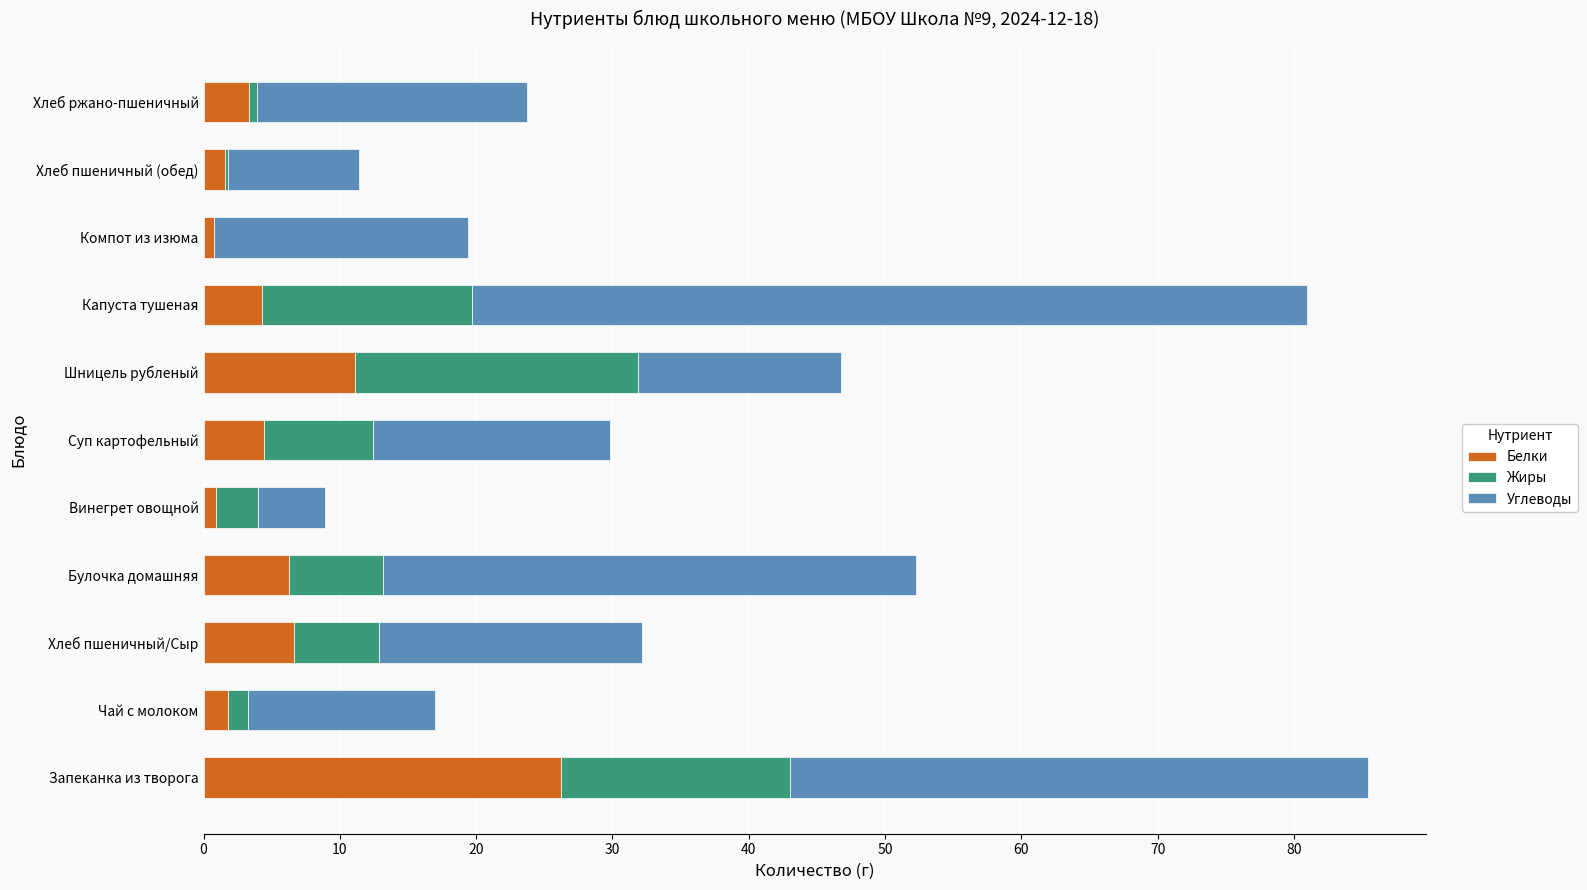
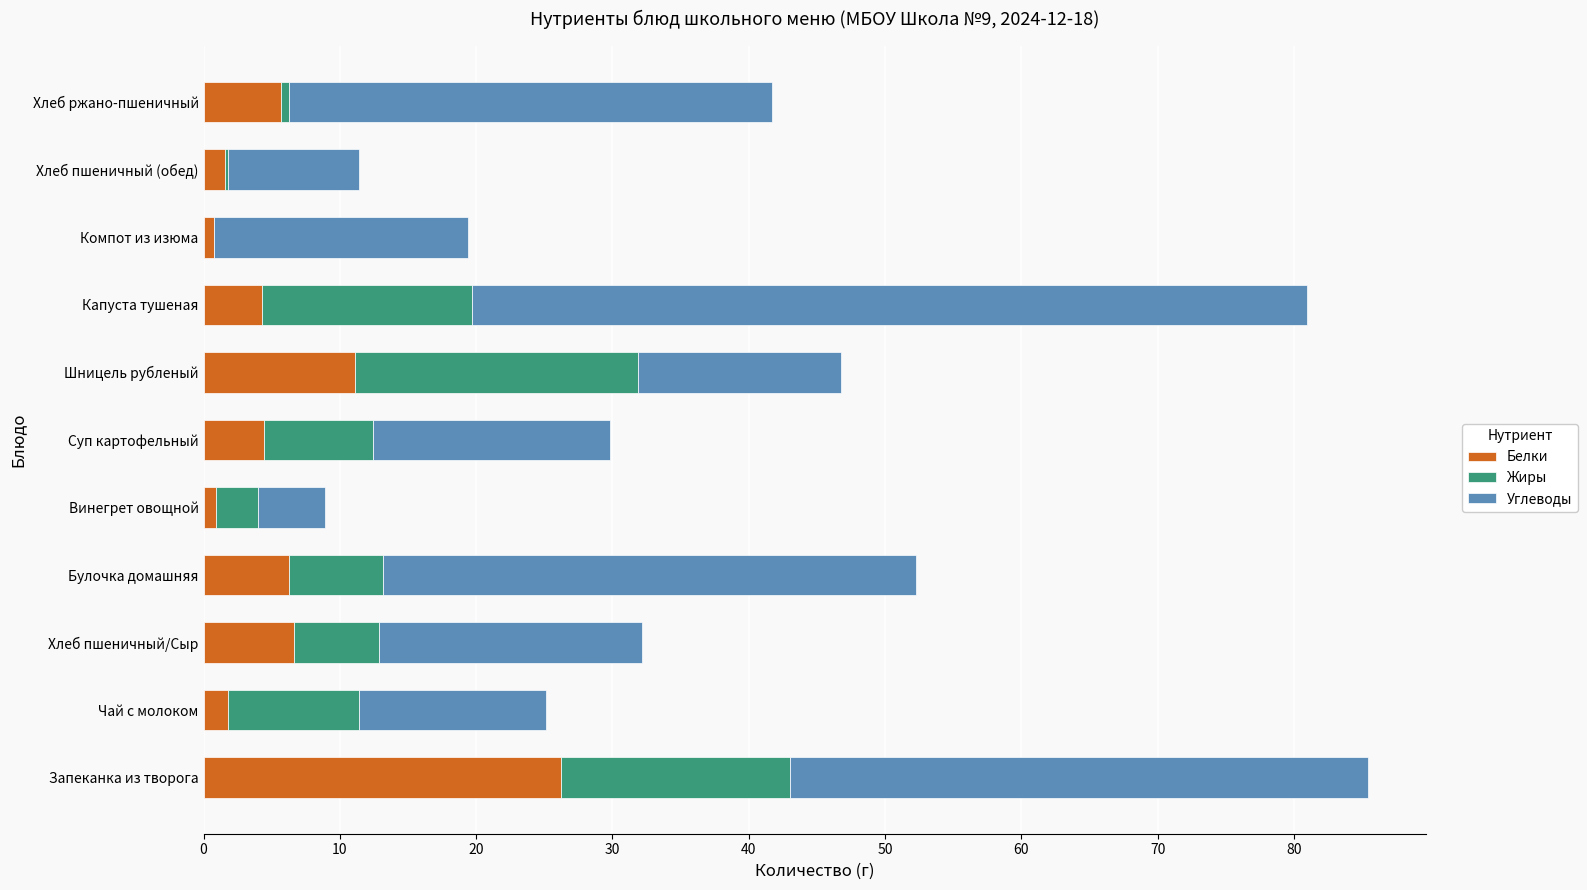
  {
    "Белки": {
-     "Хлеб ржано-пшеничный": 3.3,
+     "Хлеб ржано-пшеничный": 5.7,
      "Хлеб пшеничный (обед)": 1.6,
      "Компот из изюма": 0.8,
      "Капуста тушеная": 4.3,
      "Шницель рубленый": 11.1,
      "Суп картофельный": 4.4,
      "Винегрет овощной": 0.9,
      "Булочка домашняя": 6.3,
      "Хлеб пшеничный/Сыр": 6.6,
      "Чай с молоком": 1.8,
      "Запеканка из творога": 26.2
    },
    "Жиры": {
      "Хлеб ржано-пшеничный": 0.6,
      "Хлеб пшеничный (обед)": 0.2,
      "Компот из изюма": 0.0,
      "Капуста тушеная": 15.4,
      "Шницель рубленый": 20.8,
      "Суп картофельный": 8.0,
      "Винегрет овощной": 3.1,
      "Булочка домашняя": 6.9,
      "Хлеб пшеничный/Сыр": 6.2,
-     "Чай с молоком": 1.4,
+     "Чай с молоком": 9.6,
      "Запеканка из творога": 16.8
    },
    "Углеводы": {
-     "Хлеб ржано-пшеничный": 19.8,
+     "Хлеб ржано-пшеничный": 35.4,
      "Хлеб пшеничный (обед)": 9.7,
      "Компот из изюма": 18.6,
      "Капуста тушеная": 61.2,
      "Шницель рубленый": 14.9,
      "Суп картофельный": 17.4,
      "Винегрет овощной": 4.9,
      "Булочка домашняя": 39.0,
      "Хлеб пшеничный/Сыр": 19.3,
      "Чай с молоком": 13.7,
      "Запеканка из творога": 42.4
    }
  }
